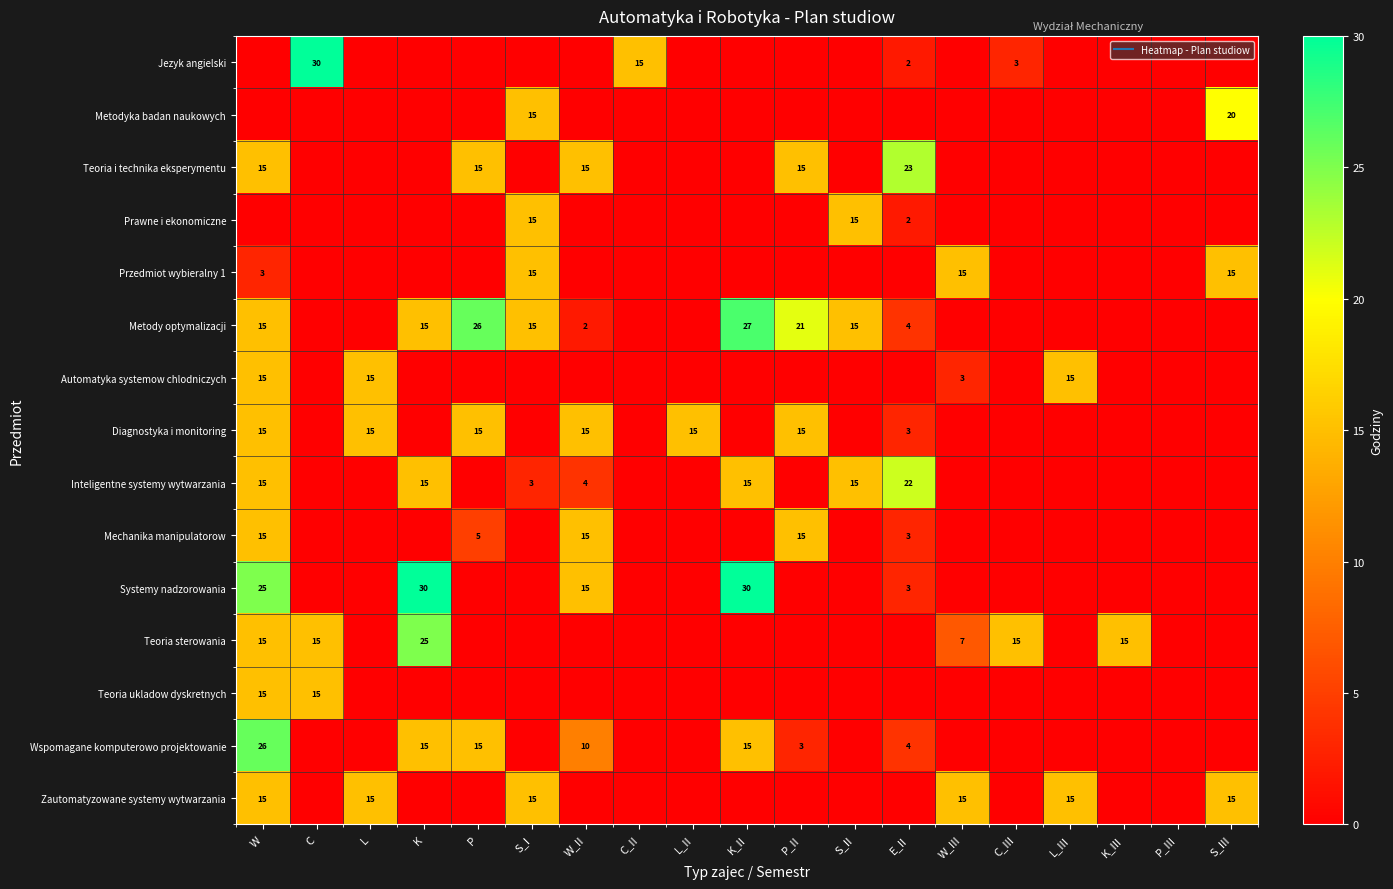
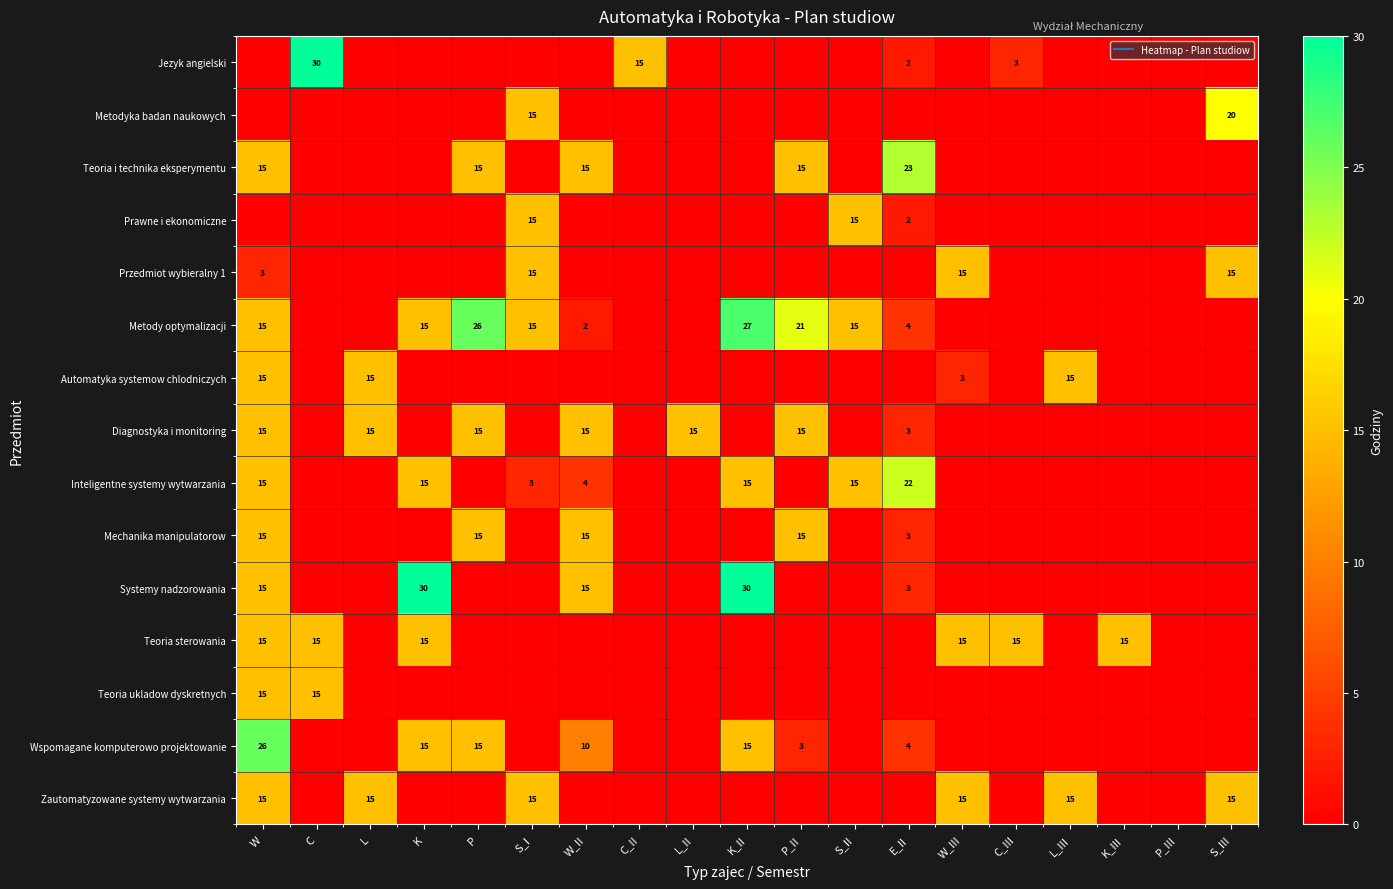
  {
    "Jezyk angielski": {
      "C": 30,
      "C_II": 15,
      "E_II": 2,
      "C_III": 3
    },
    "Metodyka badan naukowych": {
      "S_I": 15,
      "S_III": 20
    },
    "Teoria i technika eksperymentu": {
      "W": 15,
      "P": 15,
      "W_II": 15,
      "P_II": 15,
      "E_II": 23
    },
    "Prawne i ekonomiczne": {
      "S_I": 15,
      "S_II": 15,
      "E_II": 2
    },
    "Przedmiot wybieralny 1": {
      "W": 3,
      "S_I": 15,
      "W_III": 15,
      "S_III": 15
    },
    "Metody optymalizacji": {
      "W": 15,
      "K": 15,
      "P": 26,
      "S_I": 15,
      "W_II": 2,
      "K_II": 27,
      "P_II": 21,
      "S_II": 15,
      "E_II": 4
    },
    "Automatyka systemow chlodniczych": {
      "W": 15,
      "L": 15,
      "W_III": 3,
      "L_III": 15
    },
    "Diagnostyka i monitoring": {
      "W": 15,
      "L": 15,
      "P": 15,
      "W_II": 15,
      "L_II": 15,
      "P_II": 15,
      "E_II": 3
    },
    "Inteligentne systemy wytwarzania": {
      "W": 15,
      "K": 15,
      "S_I": 3,
      "W_II": 4,
      "K_II": 15,
      "S_II": 15,
      "E_II": 22
    },
    "Mechanika manipulatorow": {
      "W": 15,
-     "P": 5,
+     "P": 15,
      "W_II": 15,
      "P_II": 15,
      "E_II": 3
    },
    "Systemy nadzorowania": {
-     "W": 25,
+     "W": 15,
      "K": 30,
      "W_II": 15,
      "K_II": 30,
      "E_II": 3
    },
    "Teoria sterowania": {
      "W": 15,
      "C": 15,
-     "K": 25,
-     "W_III": 7,
+     "K": 15,
+     "W_III": 15,
      "C_III": 15,
      "K_III": 15
    },
    "Teoria ukladow dyskretnych": {
      "W": 15,
      "C": 15
    },
    "Wspomagane komputerowo projektowanie": {
      "W": 26,
      "K": 15,
      "P": 15,
      "W_II": 10,
      "K_II": 15,
      "P_II": 3,
      "E_II": 4
    },
    "Zautomatyzowane systemy wytwarzania": {
      "W": 15,
      "L": 15,
      "S_I": 15,
      "W_III": 15,
      "L_III": 15,
      "S_III": 15
    }
  }
